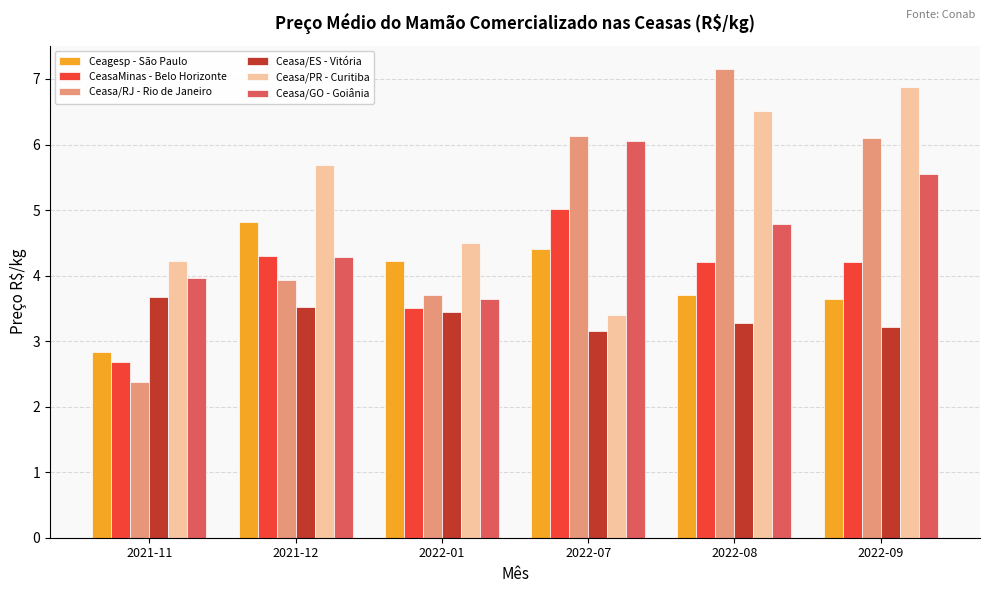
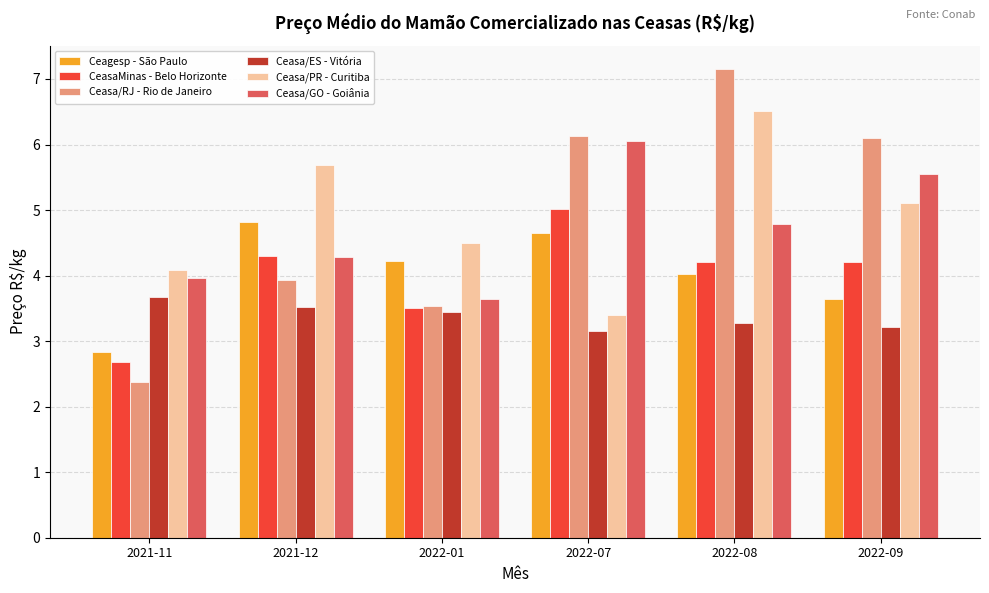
  {
    "Ceagesp - São Paulo": {
      "2021-11": 2.8,
      "2021-12": 4.8,
      "2022-01": 4.2,
-     "2022-07": 4.4,
-     "2022-08": 3.7,
+     "2022-07": 4.7,
+     "2022-08": 4.0,
      "2022-09": 3.6
    },
    "Ceasa/RJ - Rio de Janeiro": {
      "2021-11": 2.4,
      "2021-12": 3.9,
-     "2022-01": 3.7,
+     "2022-01": 3.5,
      "2022-07": 6.1,
      "2022-08": 7.1,
      "2022-09": 6.1
    },
    "Ceasa/PR - Curitiba": {
-     "2021-11": 4.2,
+     "2021-11": 4.1,
      "2021-12": 5.7,
      "2022-01": 4.5,
      "2022-07": 3.4,
      "2022-08": 6.5,
-     "2022-09": 6.9
+     "2022-09": 5.1
    }
  }
